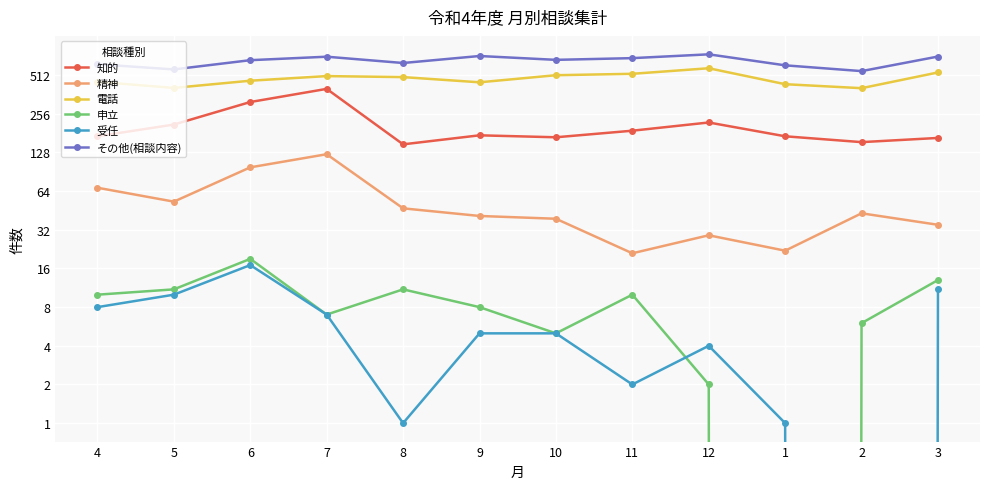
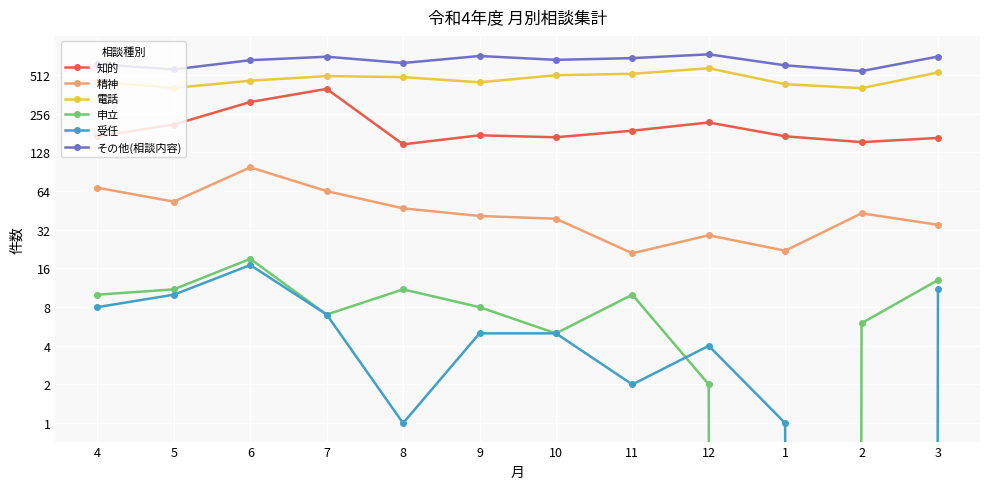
  {
    "知的": {
      "6": 320,
      "7": 400,
      "8": 150,
      "9": 170,
      "10": 170,
      "11": 190,
      "12": 220,
      "1": 170,
      "2": 150,
      "3": 170
    },
    "精神": {
      "4": 70,
      "5": 53,
      "6": 100,
-     "7": 120,
+     "7": 60,
      "8": 47,
      "9": 41,
      "10": 39,
      "11": 21,
      "12": 29,
      "1": 22,
      "2": 43,
      "3": 35
    },
    "電話": {
      "6": 460,
      "7": 500,
      "8": 490,
      "9": 450,
      "10": 510,
      "11": 520,
      "12": 600,
      "1": 440,
      "2": 410,
      "3": 540
    },
    "申立": {
      "4": 10,
      "5": 11,
      "6": 19,
      "8": 11,
      "9": 8,
      "11": 10,
      "12": 2,
      "2": 6,
      "3": 13
    },
    "受任": {
      "4": 8,
      "5": 10,
      "6": 17,
      "8": 1,
      "9": 5,
      "11": 2,
      "12": 4,
      "1": 1,
      "3": 11
    },
    "その他(相談内容)": {
      "6": 700,
      "7": 700,
      "8": 600,
      "9": 700,
      "10": 700,
      "11": 700,
      "12": 700,
      "1": 600,
      "2": 550,
      "3": 700
    }
  }
